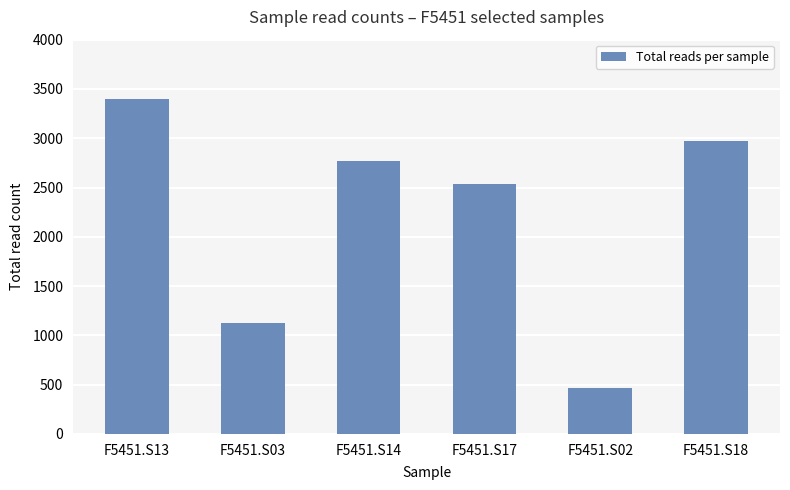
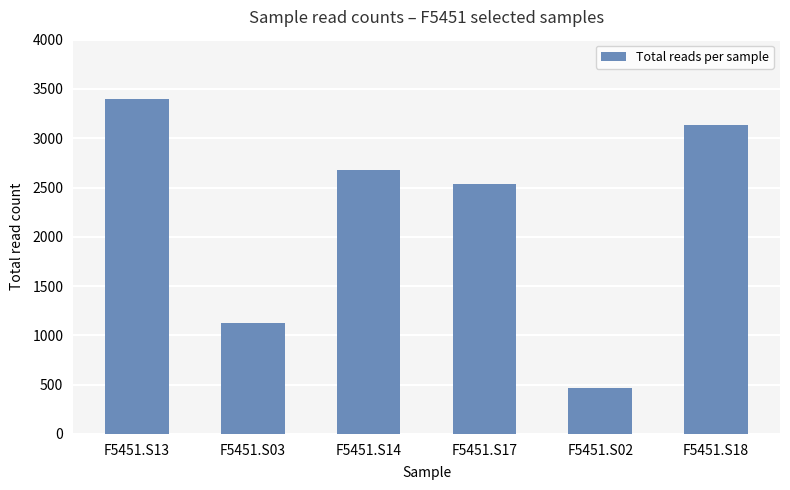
  {
    "F5451.S13": 3400,
    "F5451.S03": 1100,
-   "F5451.S14": 2800,
+   "F5451.S14": 2700,
    "F5451.S17": 2500,
    "F5451.S02": 500,
-   "F5451.S18": 3000
+   "F5451.S18": 3100
  }
